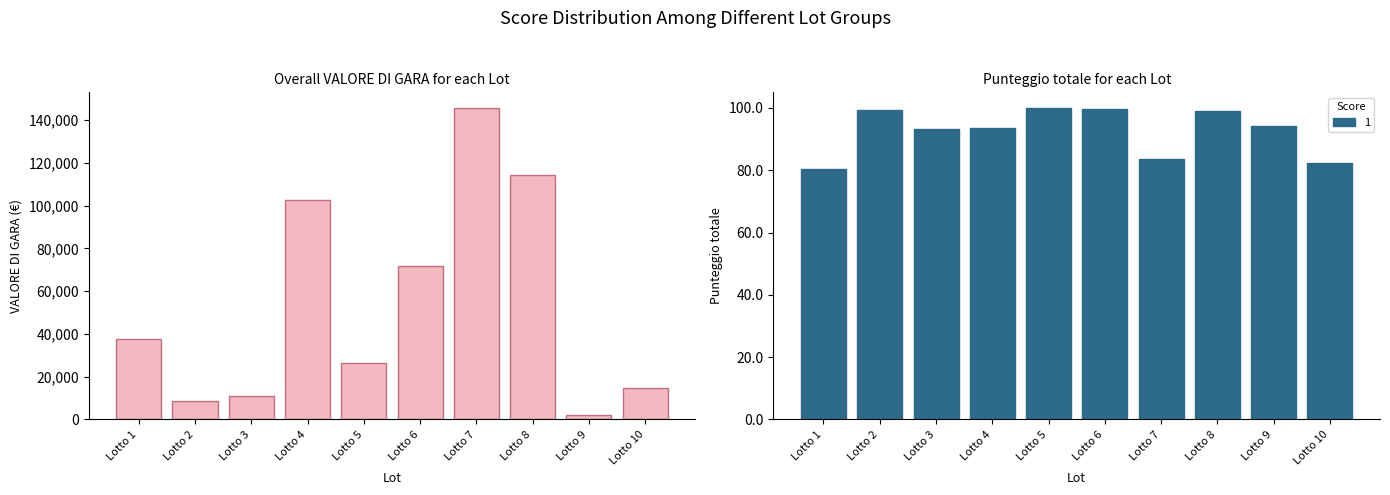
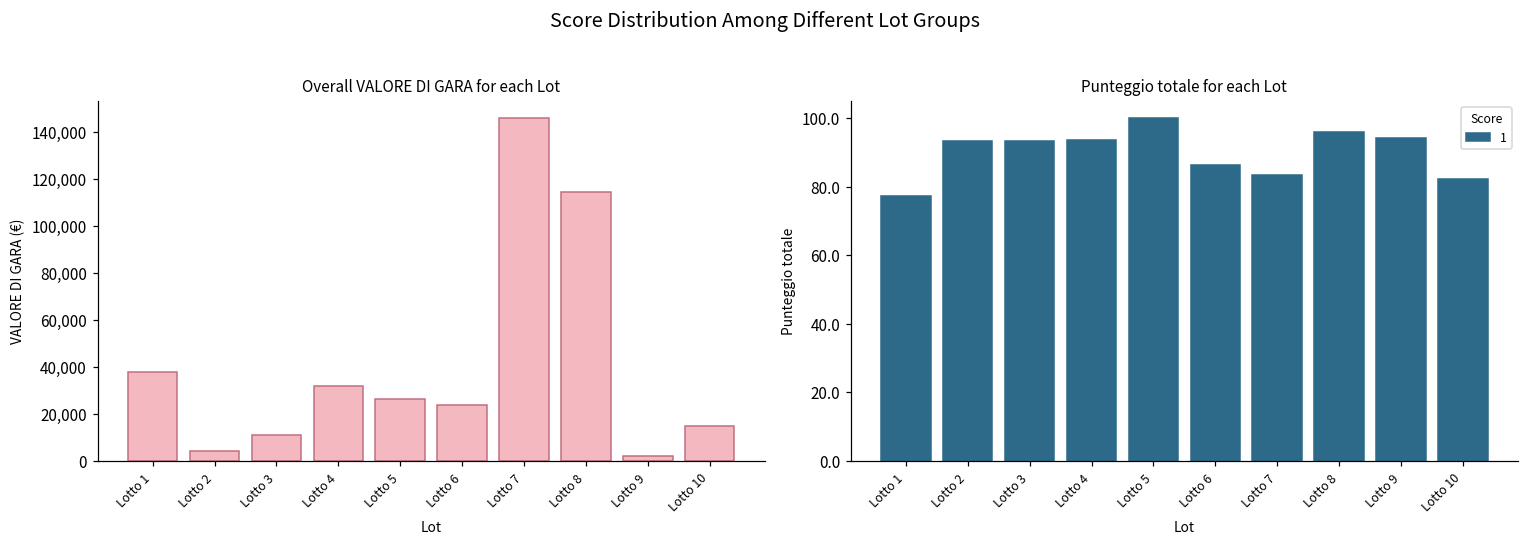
  {
    "Overall VALORE DI GARA for each Lot": {
      "Lotto 1": "38,000",
-     "Lotto 2": "9,000",
+     "Lotto 2": "4,000",
      "Lotto 3": "11,000",
-     "Lotto 4": "103,000",
+     "Lotto 4": "32,000",
      "Lotto 5": "27,000",
-     "Lotto 6": "72,000",
+     "Lotto 6": "24,000",
      "Lotto 7": "146,000",
      "Lotto 8": "114,000",
      "Lotto 9": "2,000",
      "Lotto 10": "15,000"
    },
    "Punteggio totale for each Lot": {
-     "Lotto 1": "80",
-     "Lotto 2": "99",
+     "Lotto 1": "77",
+     "Lotto 2": "93",
      "Lotto 3": "93",
      "Lotto 4": "94",
      "Lotto 5": "100",
-     "Lotto 6": "100",
+     "Lotto 6": "86",
      "Lotto 7": "84",
-     "Lotto 8": "99",
+     "Lotto 8": "96",
      "Lotto 9": "94",
      "Lotto 10": "82"
    }
  }
